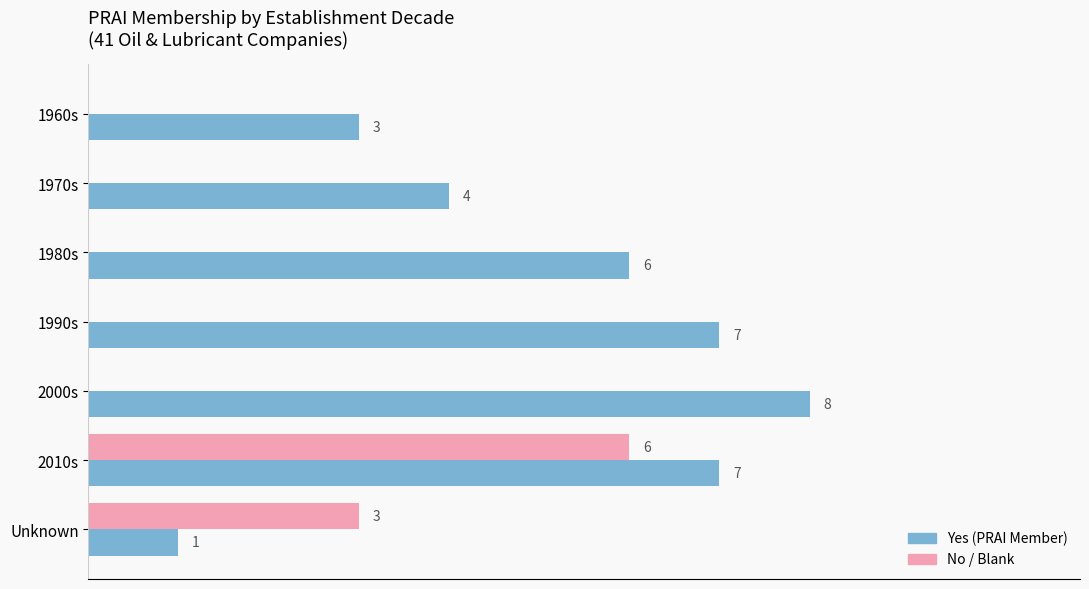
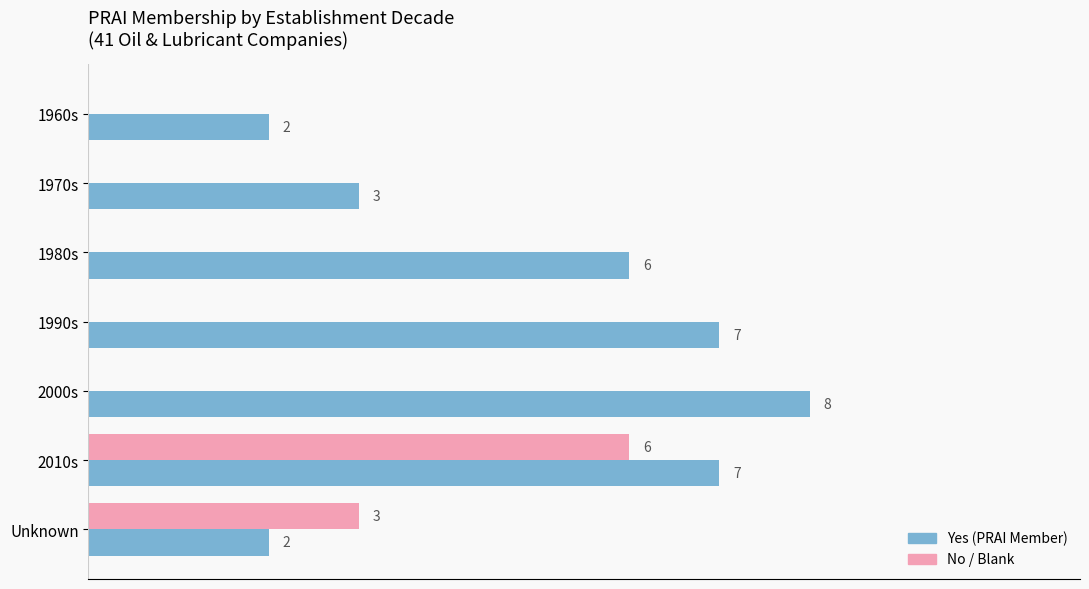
  {
    "Yes (PRAI Member)": {
-     "1960s": 3,
-     "1970s": 4,
+     "1960s": 2,
+     "1970s": 3,
      "1980s": 6,
      "1990s": 7,
      "2000s": 8,
      "2010s": 7,
-     "Unknown": 1
+     "Unknown": 2
    },
    "No / Blank": {
      "2010s": 6,
      "Unknown": 3
    }
  }
